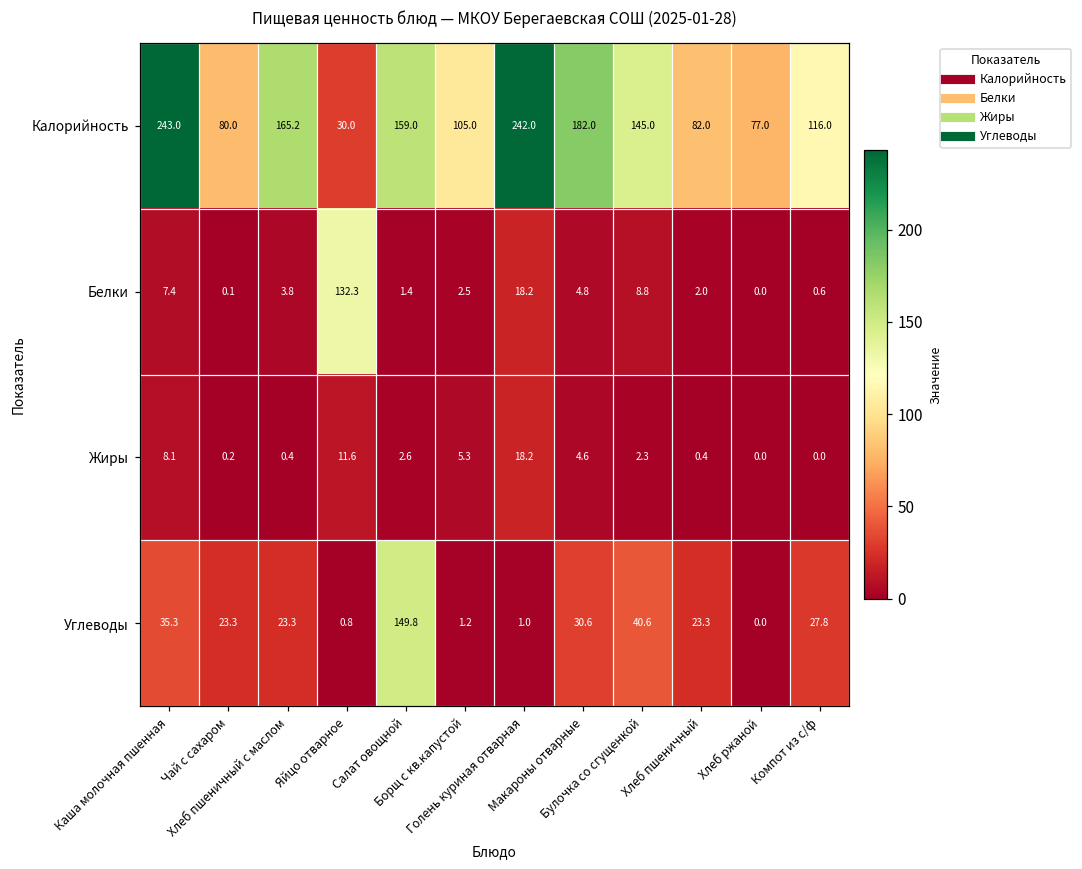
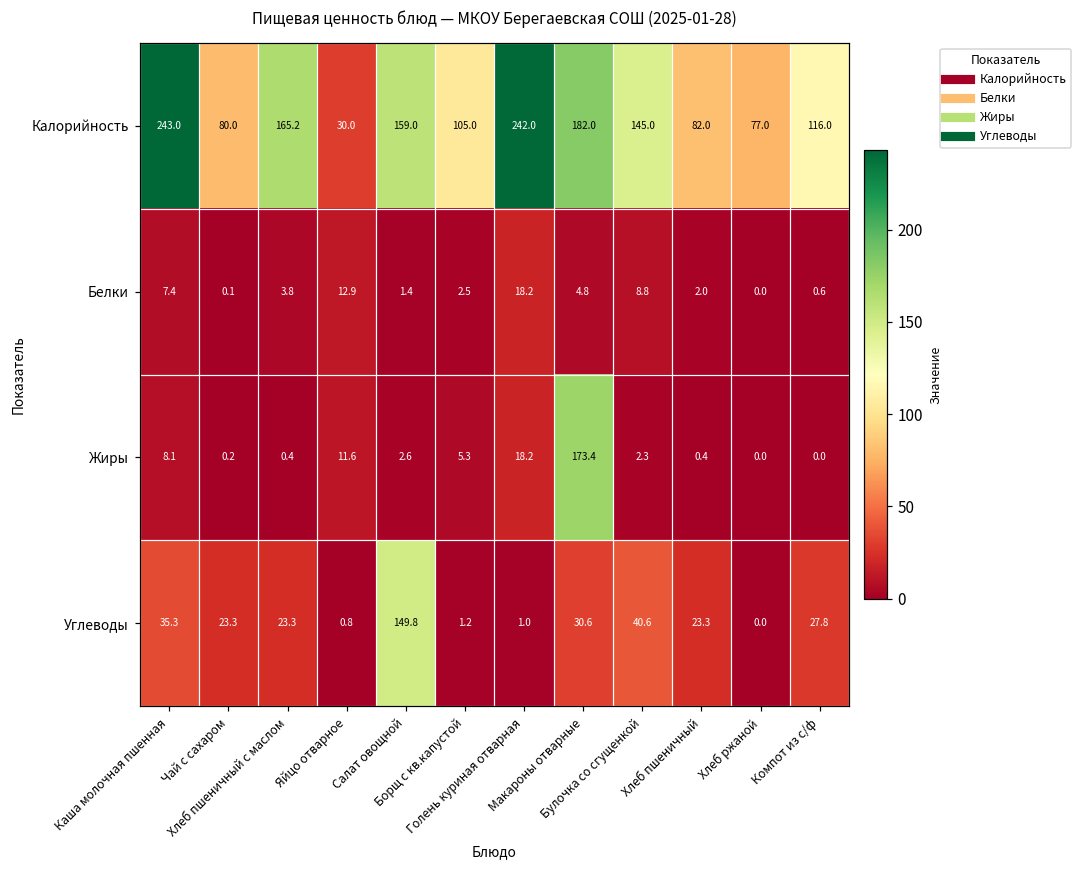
  {
    "Калорийность": {
      "Каша молочная пшенная": 243.0,
      "Чай с сахаром": 80.0,
      "Хлеб пшеничный с маслом": 165.2,
      "Яйцо отварное": 30.0,
      "Салат овощной": 159.0,
      "Борщ с кв.капустой": 105.0,
      "Голень куриная отварная": 242.0,
      "Макароны отварные": 182.0,
      "Булочка со сгущенкой": 145.0,
      "Хлеб пшеничный": 82.0,
      "Хлеб ржаной": 77.0,
      "Компот из с/ф": 116.0
    },
    "Белки": {
      "Каша молочная пшенная": 7.4,
      "Чай с сахаром": 0.1,
      "Хлеб пшеничный с маслом": 3.8,
-     "Яйцо отварное": 132.3,
+     "Яйцо отварное": 12.9,
      "Салат овощной": 1.4,
      "Борщ с кв.капустой": 2.5,
      "Голень куриная отварная": 18.2,
      "Макароны отварные": 4.8,
      "Булочка со сгущенкой": 8.8,
      "Хлеб пшеничный": 2.0,
      "Хлеб ржаной": 0.0,
      "Компот из с/ф": 0.6
    },
    "Жиры": {
      "Каша молочная пшенная": 8.1,
      "Чай с сахаром": 0.2,
      "Хлеб пшеничный с маслом": 0.4,
      "Яйцо отварное": 11.6,
      "Салат овощной": 2.6,
      "Борщ с кв.капустой": 5.3,
      "Голень куриная отварная": 18.2,
-     "Макароны отварные": 4.6,
+     "Макароны отварные": 173.4,
      "Булочка со сгущенкой": 2.3,
      "Хлеб пшеничный": 0.4,
      "Хлеб ржаной": 0.0,
      "Компот из с/ф": 0.0
    },
    "Углеводы": {
      "Каша молочная пшенная": 35.3,
      "Чай с сахаром": 23.3,
      "Хлеб пшеничный с маслом": 23.3,
      "Яйцо отварное": 0.8,
      "Салат овощной": 149.8,
      "Борщ с кв.капустой": 1.2,
      "Голень куриная отварная": 1.0,
      "Макароны отварные": 30.6,
      "Булочка со сгущенкой": 40.6,
      "Хлеб пшеничный": 23.3,
      "Хлеб ржаной": 0.0,
      "Компот из с/ф": 27.8
    }
  }
